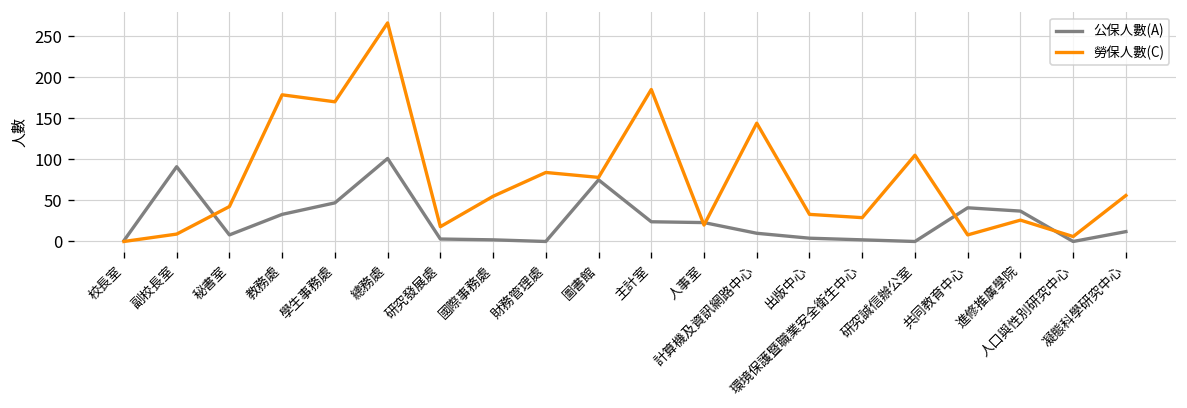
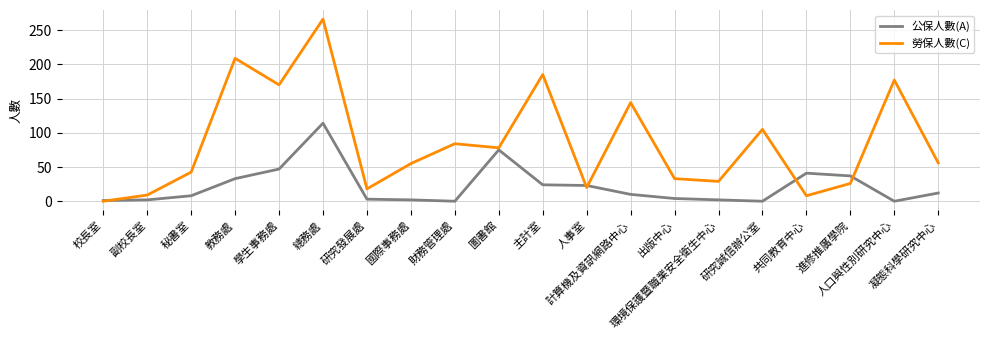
  {
    "公保人數(A)": {
-     "副校長室": 90,
+     "副校長室": 0,
      "秘書室": 10,
      "教務處": 30,
      "學生事務處": 50,
-     "總務處": 100,
+     "總務處": 110,
      "研究發展處": 0,
      "國際事務處": 0,
      "財務管理處": 0,
      "主計室": 20,
      "計算機及資訊網路中心": 10,
      "出版中心": 0,
      "環境保護暨職業安全衛生中心": 0,
      "研究誠信辦公室": 0,
      "共同教育中心": 40,
      "進修推廣學院": 40,
      "人口與性別研究中心": 0,
      "凝態科學研究中心": 10
    },
    "勞保人數(C)": {
      "副校長室": 10,
      "秘書室": 40,
-     "教務處": 180,
+     "教務處": 210,
      "學生事務處": 170,
      "總務處": 270,
      "研究發展處": 20,
      "國際事務處": 60,
      "財務管理處": 80,
      "主計室": 190,
      "計算機及資訊網路中心": 140,
      "出版中心": 30,
      "環境保護暨職業安全衛生中心": 30,
      "研究誠信辦公室": 110,
      "共同教育中心": 10,
      "進修推廣學院": 30,
-     "人口與性別研究中心": 10,
+     "人口與性別研究中心": 180,
      "凝態科學研究中心": 60
    }
  }
